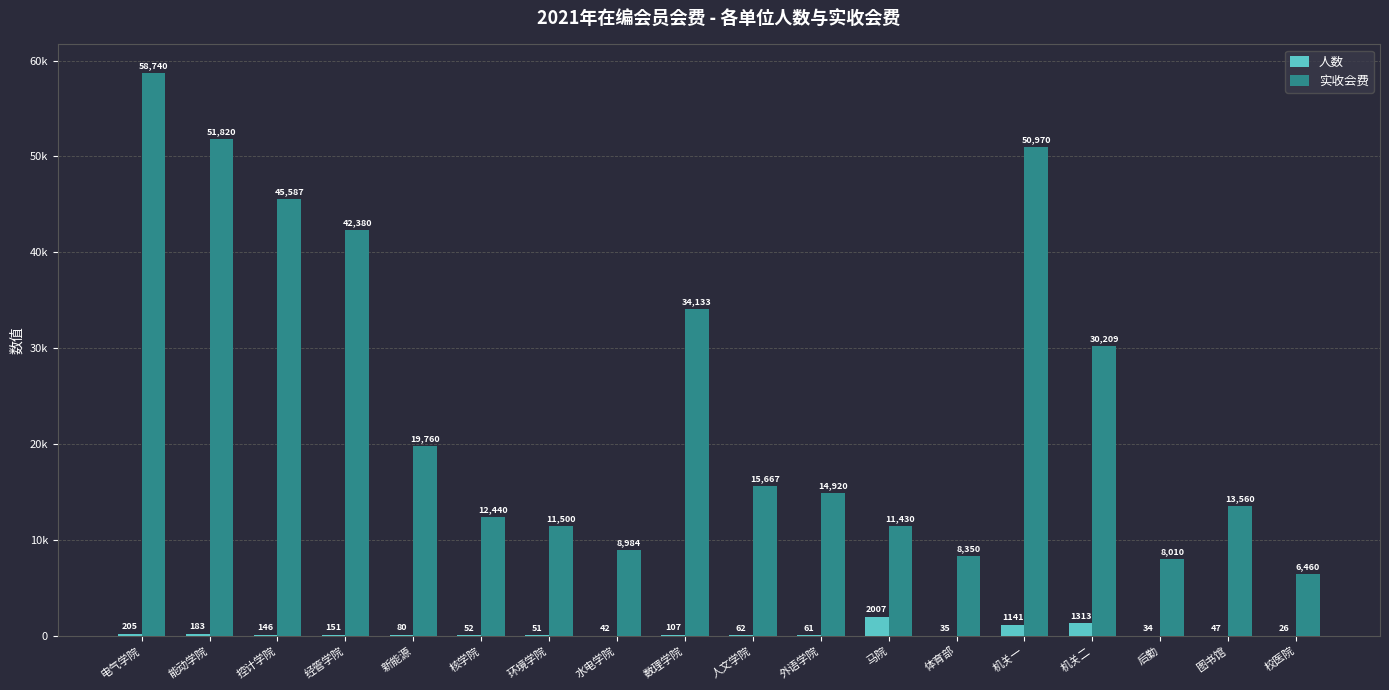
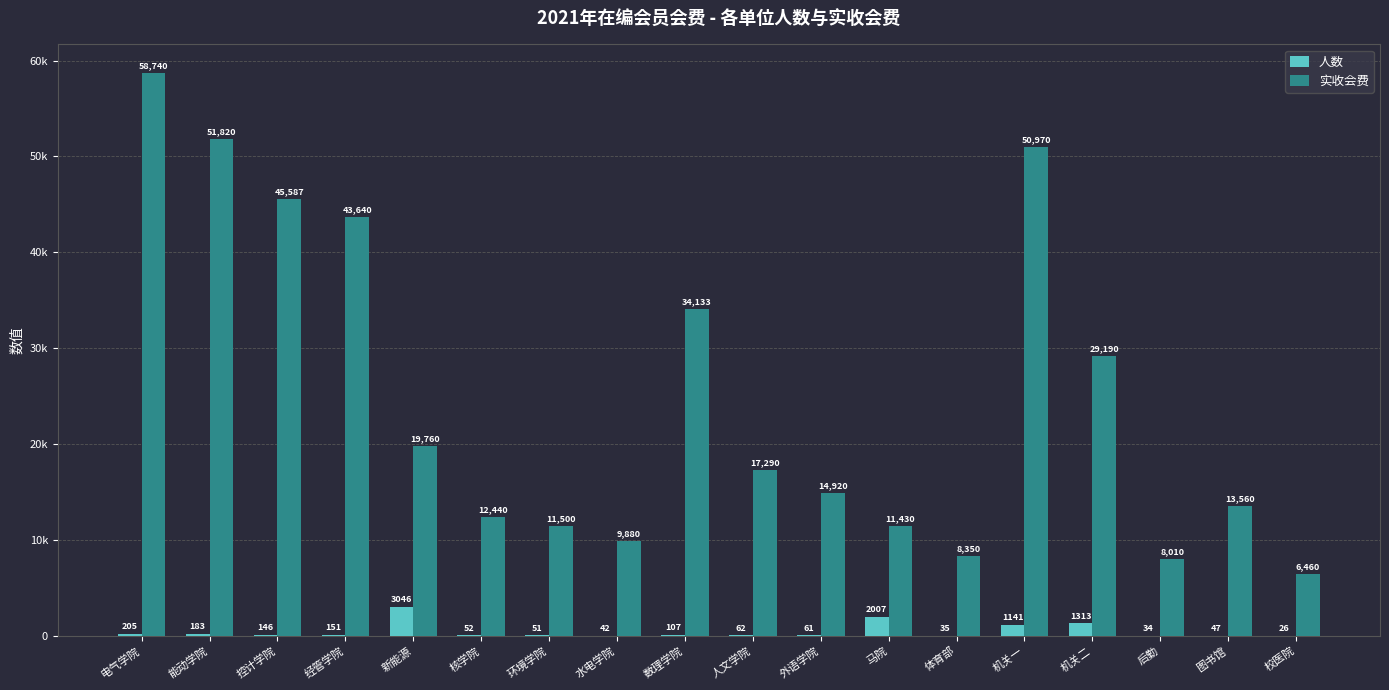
  {
    "人数": {
      "电气学院": "205",
      "能动学院": "183",
      "控计学院": "146",
      "经管学院": "151",
-     "新能源": "80",
+     "新能源": "3046",
      "核学院": "52",
      "环境学院": "51",
      "水电学院": "42",
      "数理学院": "107",
      "人文学院": "62",
      "外语学院": "61",
      "马院": "2007",
      "体育部": "35",
      "机关一": "1141",
      "机关二": "1313",
      "后勤": "34",
      "图书馆": "47",
      "校医院": "26"
    },
    "实收会费": {
      "电气学院": "58,740",
      "能动学院": "51,820",
      "控计学院": "45,587",
-     "经管学院": "42,380",
+     "经管学院": "43,640",
      "新能源": "19,760",
      "核学院": "12,440",
      "环境学院": "11,500",
-     "水电学院": "8,984",
+     "水电学院": "9,880",
      "数理学院": "34,133",
-     "人文学院": "15,667",
+     "人文学院": "17,290",
      "外语学院": "14,920",
      "马院": "11,430",
      "体育部": "8,350",
      "机关一": "50,970",
-     "机关二": "30,209",
+     "机关二": "29,190",
      "后勤": "8,010",
      "图书馆": "13,560",
      "校医院": "6,460"
    }
  }
